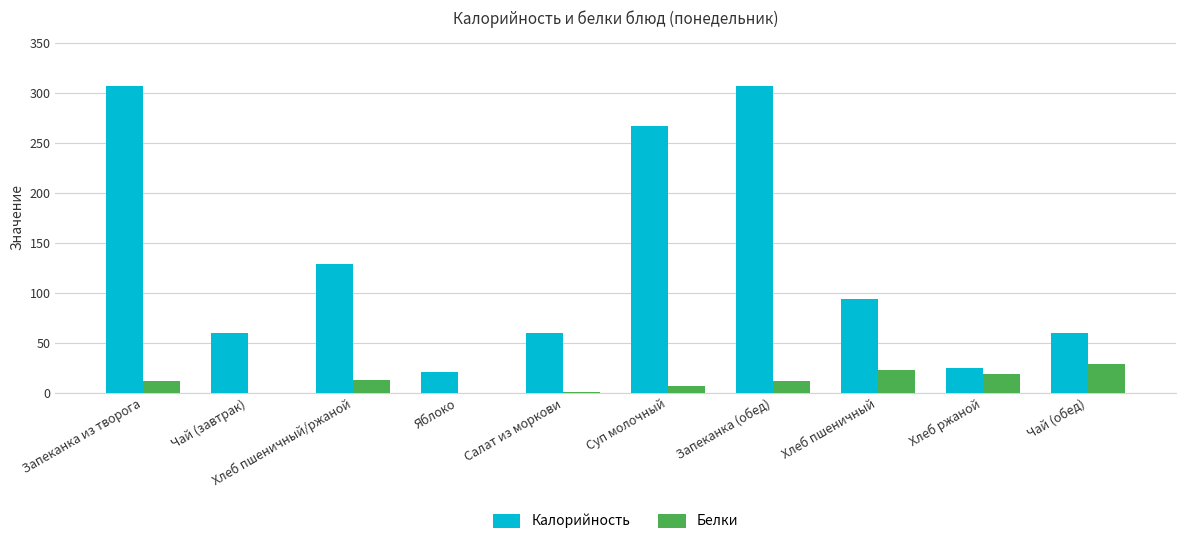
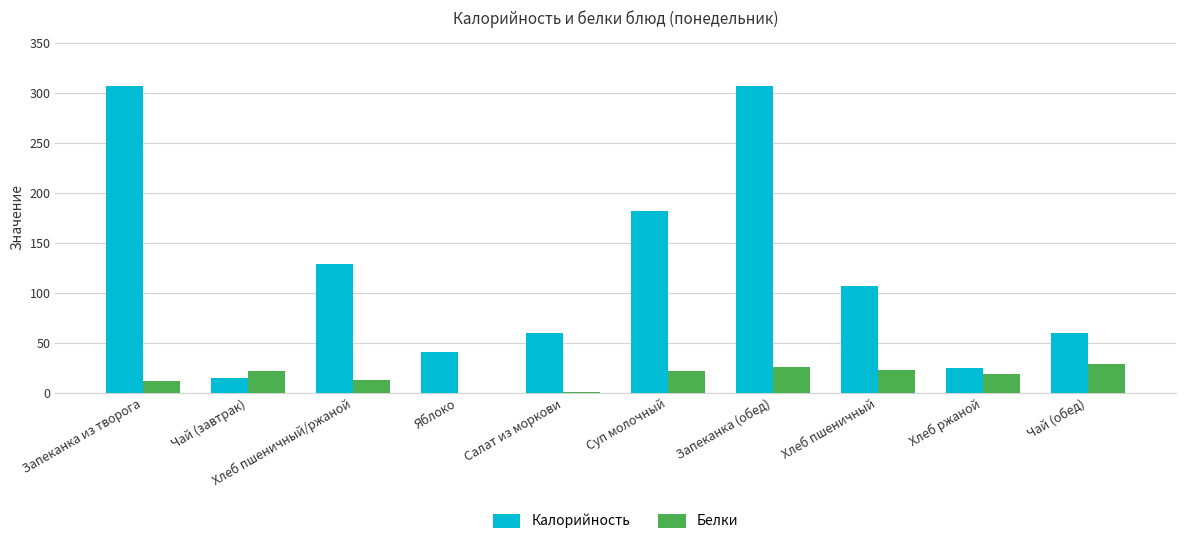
  {
    "Калорийность": {
      "Запеканка из творога": 310,
-     "Чай (завтрак)": 60,
+     "Чай (завтрак)": 10,
      "Хлеб пшеничный/ржаной": 130,
-     "Яблоко": 20,
+     "Яблоко": 40,
      "Салат из моркови": 60,
-     "Суп молочный": 270,
+     "Суп молочный": 180,
      "Запеканка (обед)": 310,
-     "Хлеб пшеничный": 90,
+     "Хлеб пшеничный": 110,
      "Хлеб ржаной": 20,
      "Чай (обед)": 60
    },
    "Белки": {
      "Запеканка из творога": 10,
-     "Чай (завтрак)": 0,
+     "Чай (завтрак)": 20,
      "Хлеб пшеничный/ржаной": 10,
-     "Суп молочный": 10,
-     "Запеканка (обед)": 10,
+     "Суп молочный": 20,
+     "Запеканка (обед)": 30,
      "Хлеб пшеничный": 20,
      "Хлеб ржаной": 20,
      "Чай (обед)": 30
    }
  }
